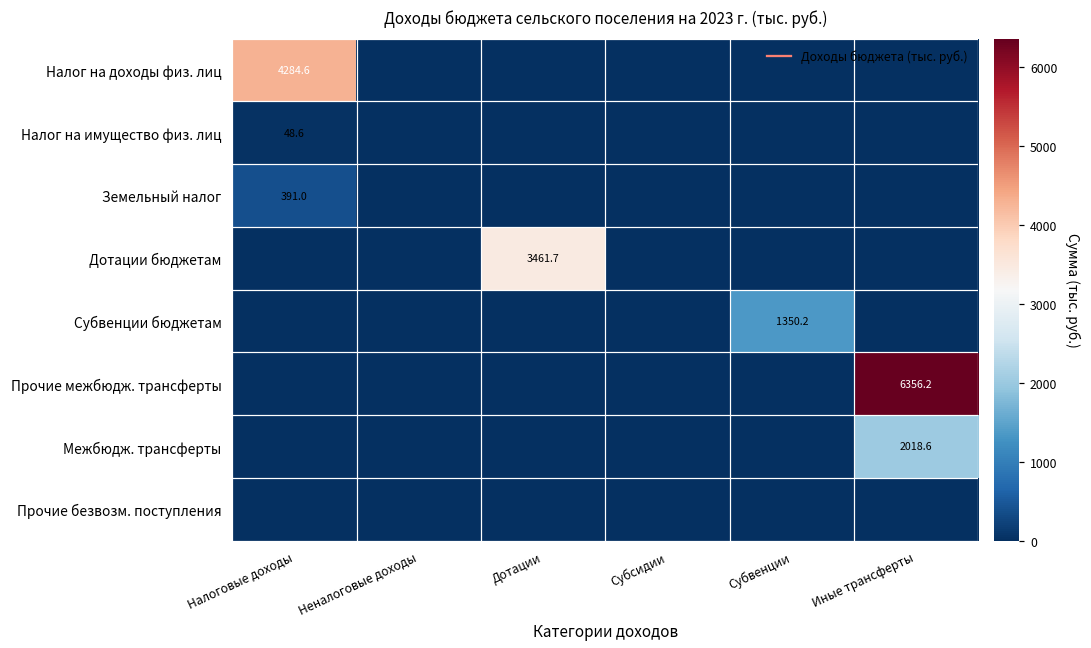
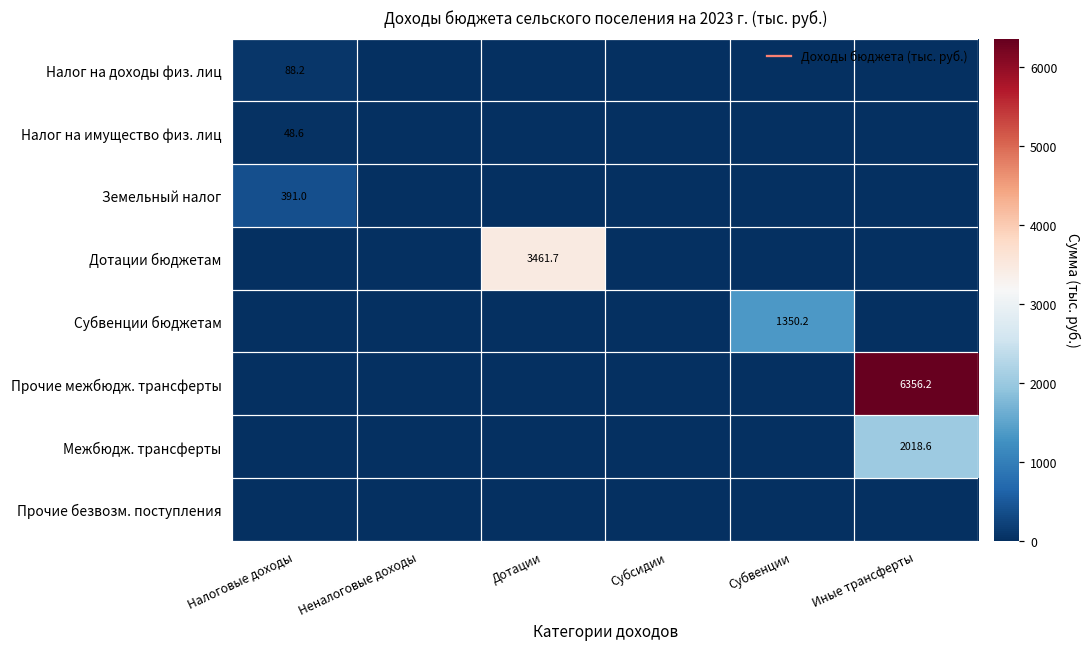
  {
    "Налог на доходы физ. лиц": {
-     "Налоговые доходы": 4284.6
+     "Налоговые доходы": 88.2
    },
    "Налог на имущество физ. лиц": {
      "Налоговые доходы": 48.6
    },
    "Земельный налог": {
      "Налоговые доходы": 391.0
    },
    "Дотации бюджетам": {
      "Дотации": 3461.7
    },
    "Субвенции бюджетам": {
      "Субвенции": 1350.2
    },
    "Прочие межбюдж. трансферты": {
      "Иные трансферты": 6356.2
    },
    "Межбюдж. трансферты": {
      "Иные трансферты": 2018.6
    }
  }
